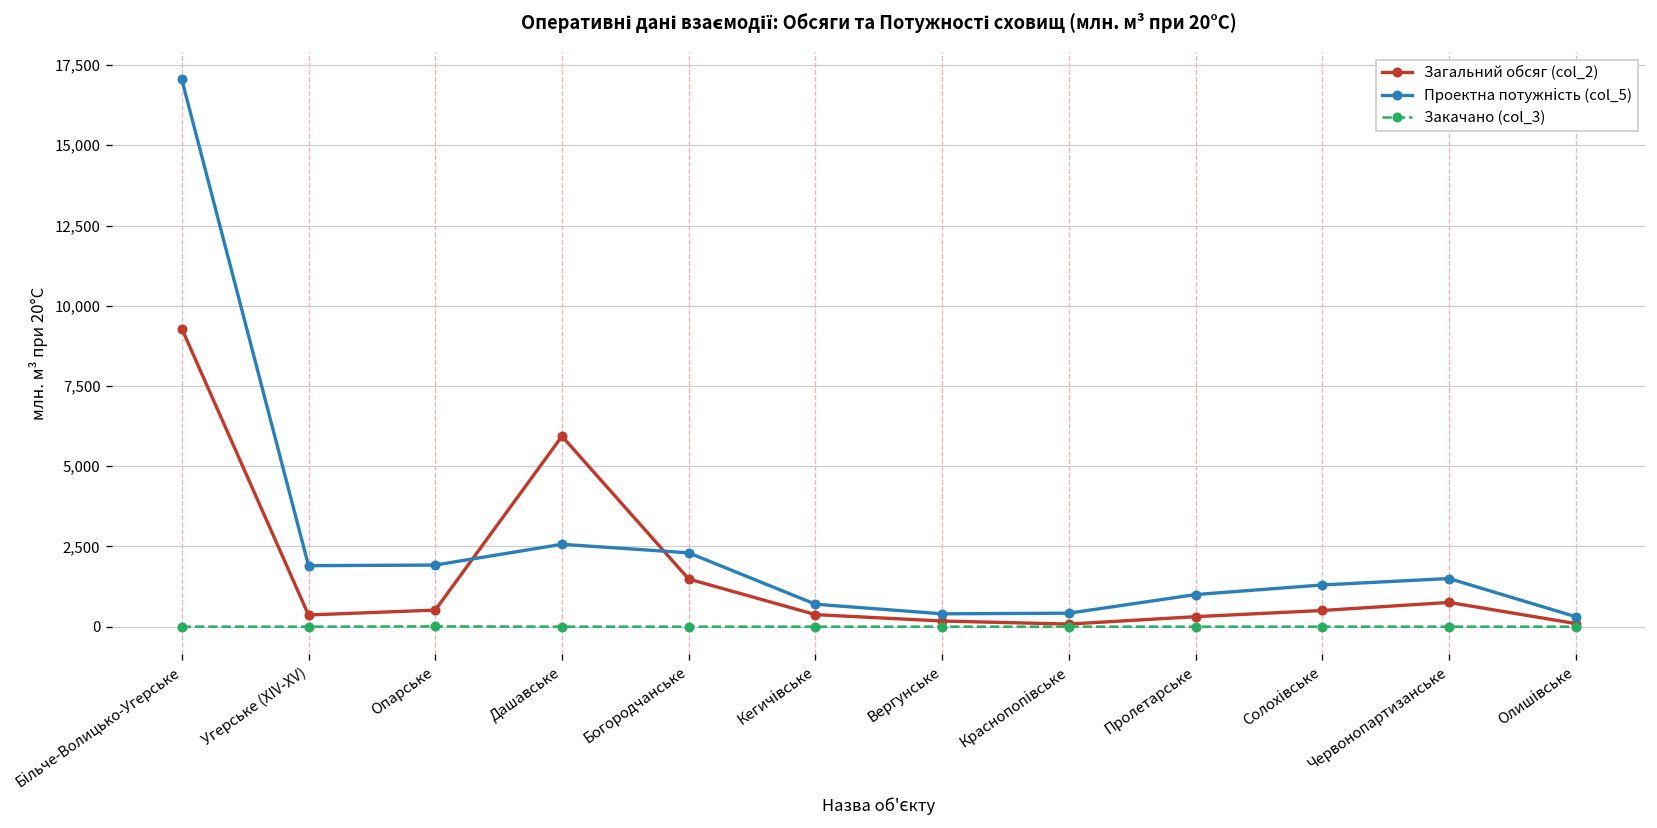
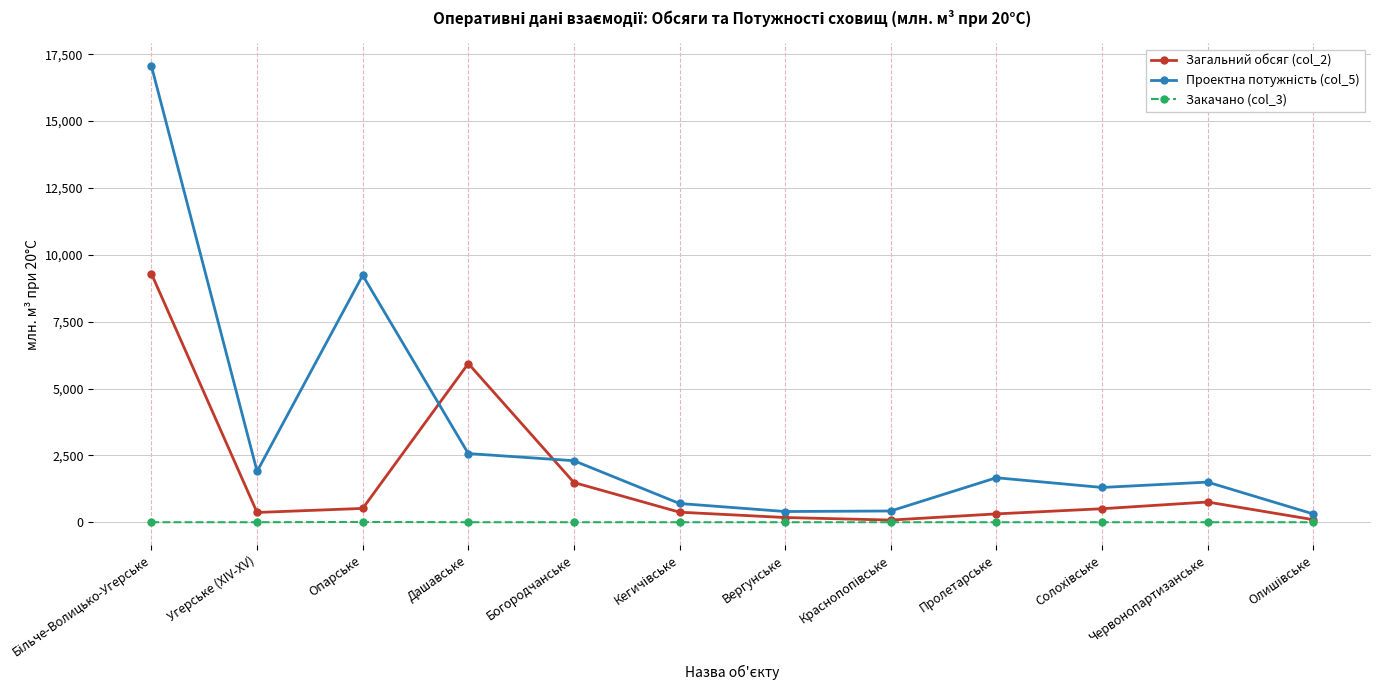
  {
    "Загальний обсяг (col_2)": {
      "Більче-Волицько-Угерське": "9,300",
      "Угерське (XIV-XV)": "400",
      "Опарське": "500",
      "Дашавське": "5,900",
      "Богородчанське": "1,500",
      "Кегичівське": "400",
      "Вергунське": "200",
      "Пролетарське": "300",
      "Солохівське": "500",
      "Червонопартизанське": "800"
    },
    "Проектна потужність (col_5)": {
      "Більче-Волицько-Угерське": "17,100",
      "Угерське (XIV-XV)": "1,900",
-     "Опарське": "1,900",
+     "Опарське": "9,200",
      "Дашавське": "2,600",
      "Богородчанське": "2,300",
      "Кегичівське": "700",
      "Вергунське": "400",
      "Краснопопівське": "400",
-     "Пролетарське": "1,000",
+     "Пролетарське": "1,700",
      "Солохівське": "1,300",
      "Червонопартизанське": "1,500",
      "Олишівське": "300"
    },
    "Закачано (col_3)": {
      "Більче-Волицько-Угерське": "0",
      "Угерське (XIV-XV)": "0",
      "Опарське": "0",
      "Дашавське": "0",
      "Богородчанське": "0",
      "Кегичівське": "0",
      "Вергунське": "0",
      "Пролетарське": "0",
      "Солохівське": "0",
      "Червонопартизанське": "0"
    }
  }
